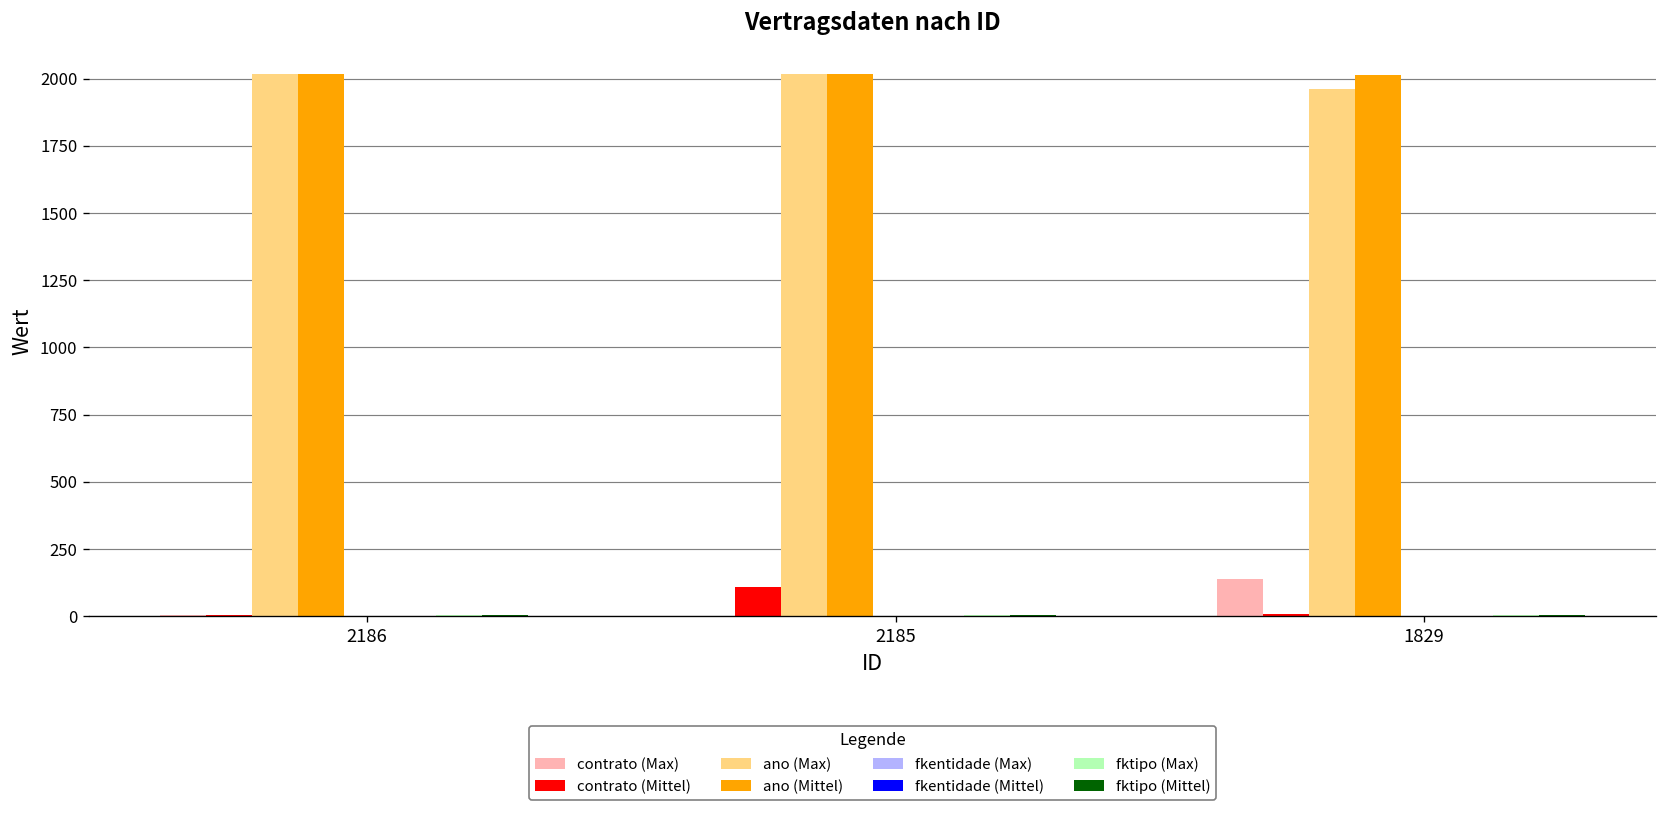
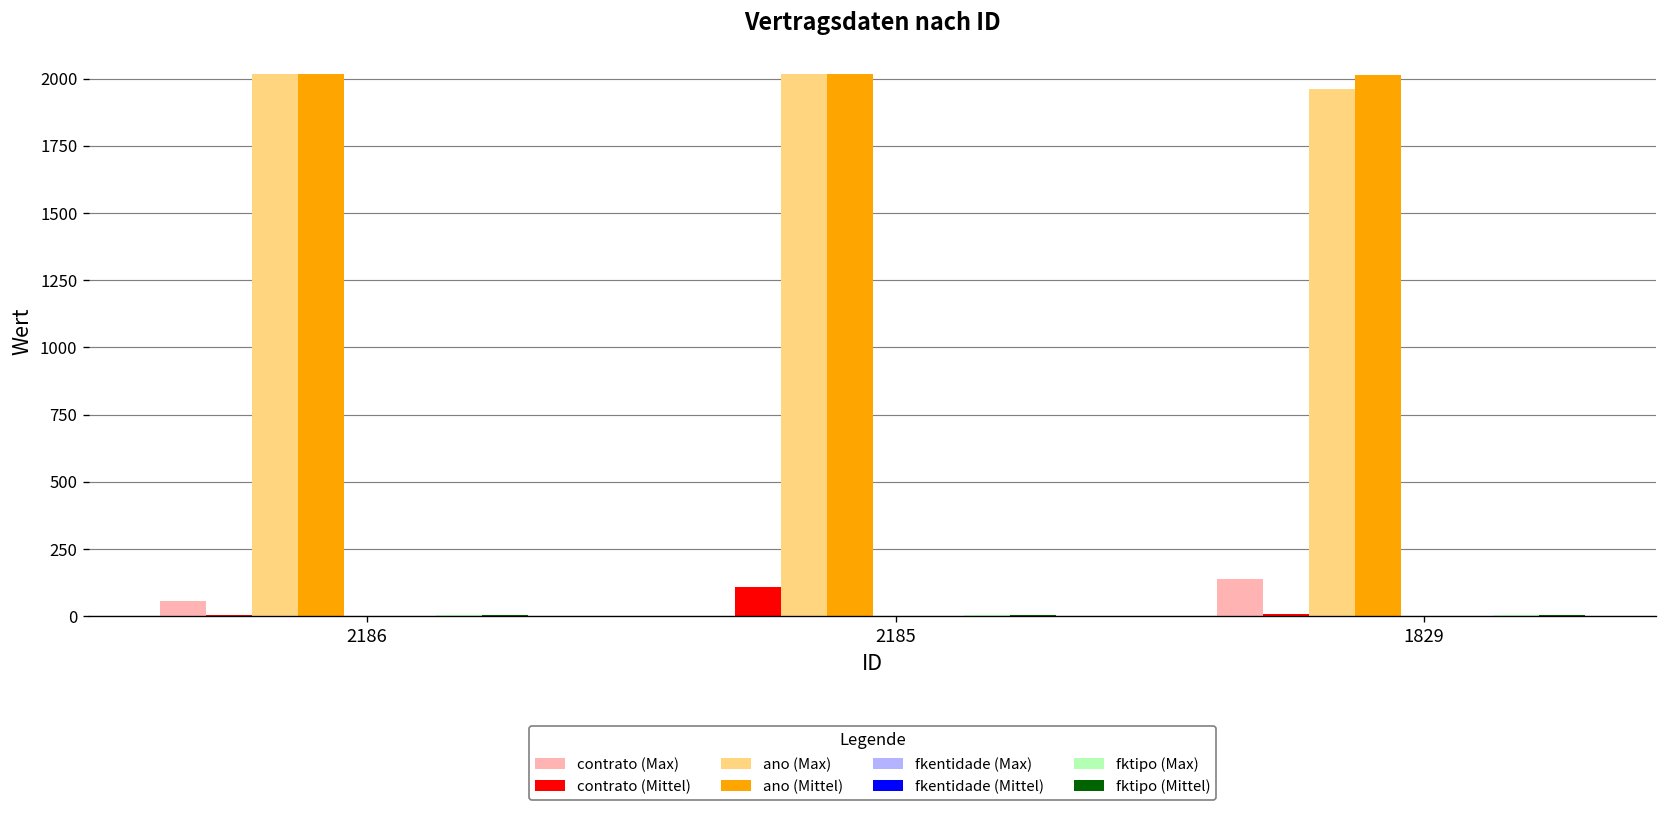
  {
    "contrato (Max)": {
-     "2186": 0,
+     "2186": 60,
      "1829": 140
    },
    "contrato (Mittel)": {
      "2185": 110
    },
    "ano (Max)": {
      "2186": 2020,
      "2185": 2020,
      "1829": 1960
    },
    "ano (Mittel)": {
      "2186": 2020,
      "2185": 2020,
      "1829": 2010
    }
  }
